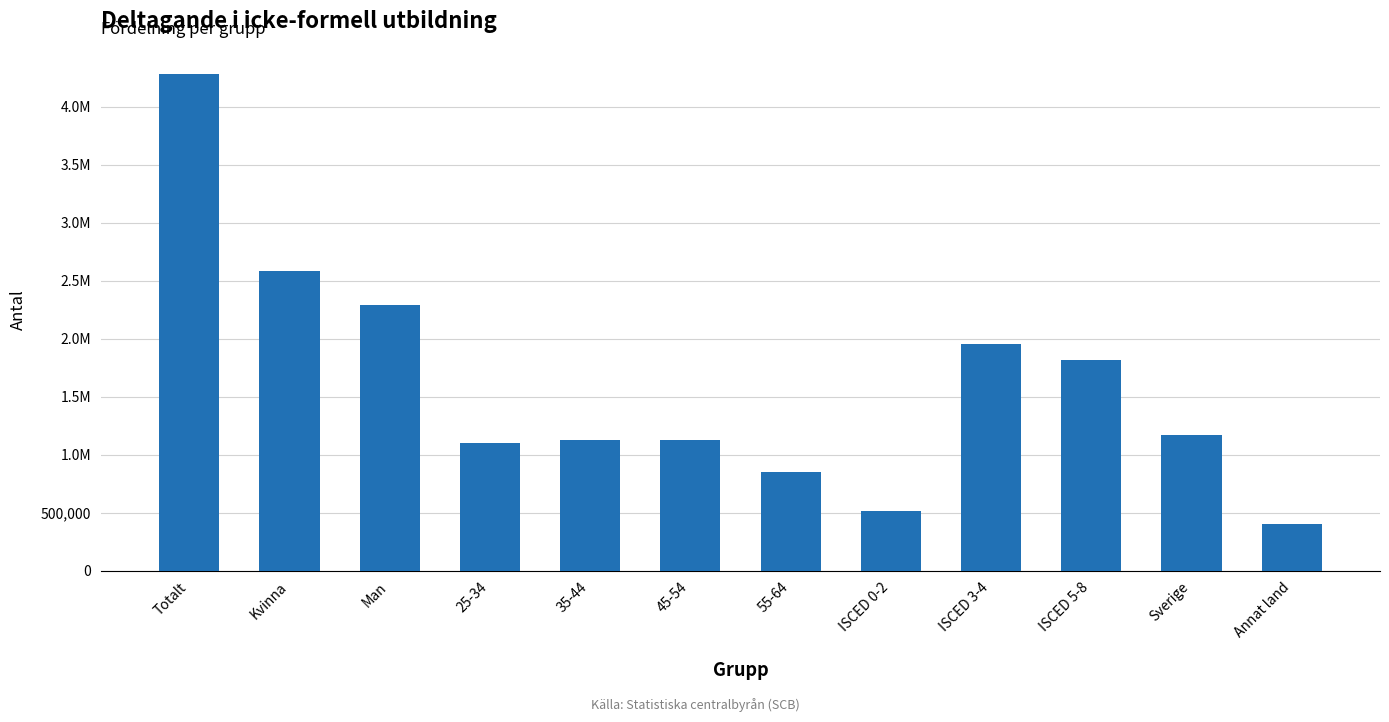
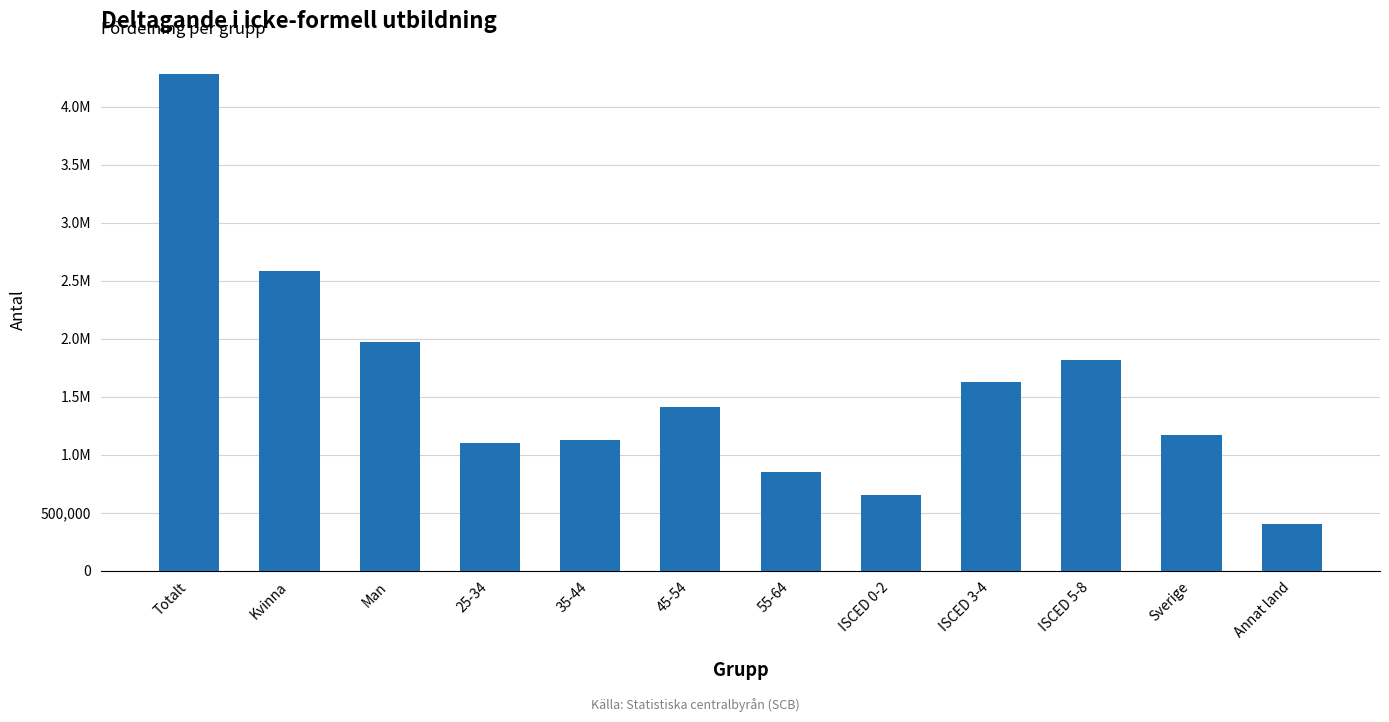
  {
    "Totalt": "4,280,000",
    "Kvinna": "2,580,000",
-   "Man": "2,290,000",
+   "Man": "1,970,000",
    "25-34": "1,100,000",
    "35-44": "1,130,000",
-   "45-54": "1,120,000",
+   "45-54": "1,410,000",
    "55-64": "850,000",
-   "ISCED 0-2": "520,000",
-   "ISCED 3-4": "1,950,000",
+   "ISCED 0-2": "660,000",
+   "ISCED 3-4": "1,630,000",
    "ISCED 5-8": "1,810,000",
    "Sverige": "1,170,000",
    "Annat land": "400,000"
  }
